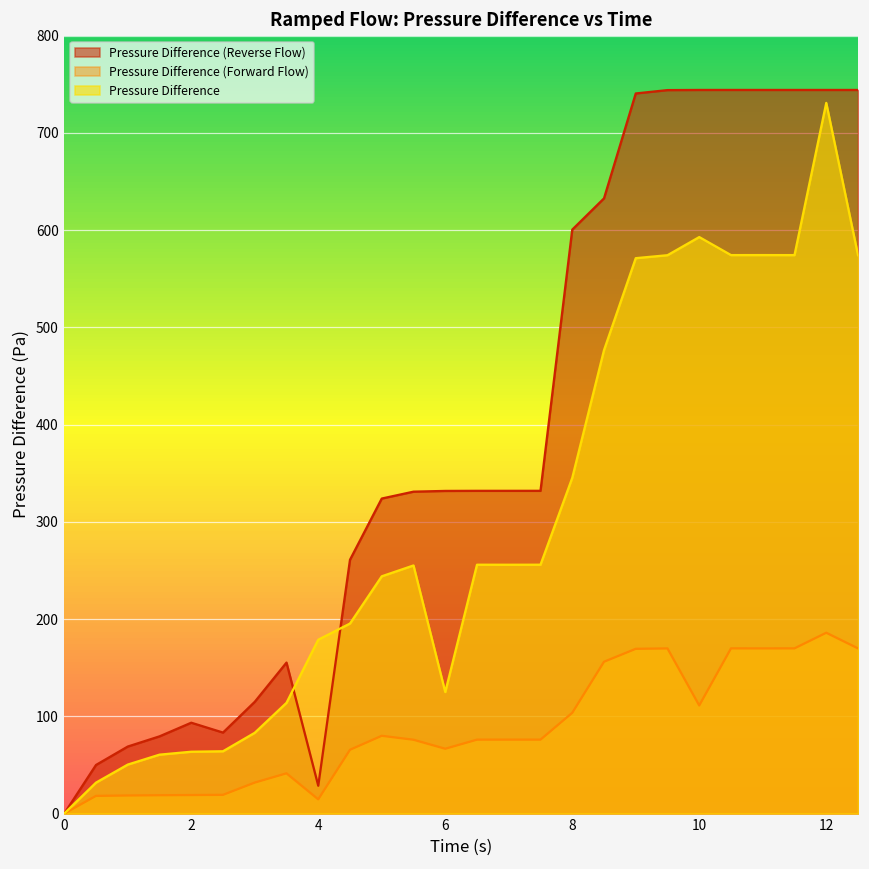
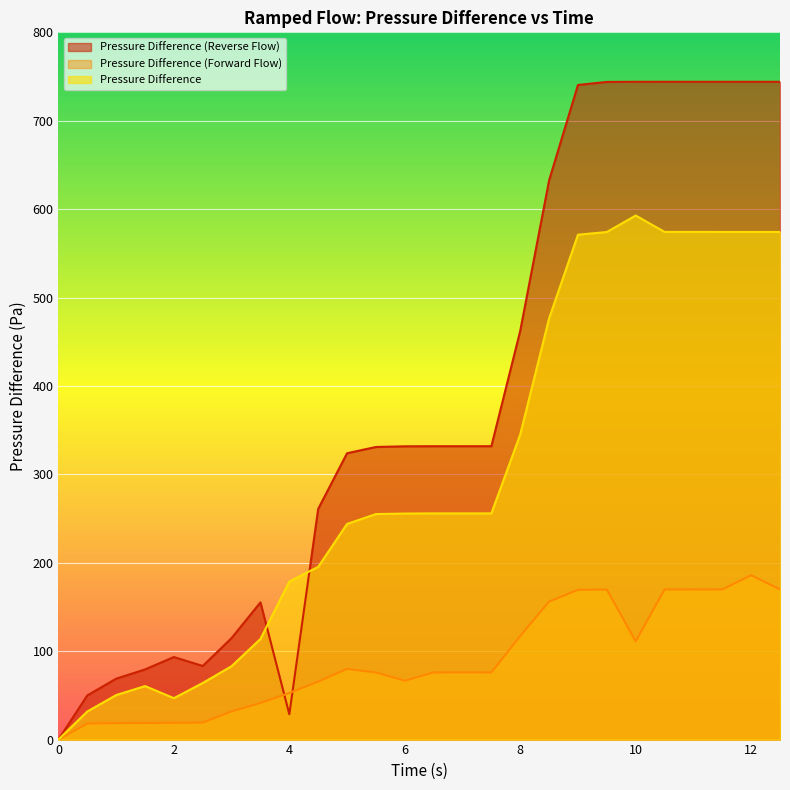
  {
    "Pressure Difference (Reverse Flow)": {
      "2": 90,
      "4": 30,
      "6": 330,
-     "8": 600,
+     "8": 460,
      "10": 740,
      "12": 740
    },
    "Pressure Difference (Forward Flow)": {
      "2": 20,
-     "4": 10,
+     "4": 50,
      "6": 70,
-     "8": 100,
+     "8": 120,
      "10": 110,
      "12": 190
    },
    "Pressure Difference": {
-     "2": 60,
+     "2": 50,
      "4": 180,
-     "6": 120,
+     "6": 260,
      "8": 350,
      "10": 590,
-     "12": 730
+     "12": 570
    }
  }
